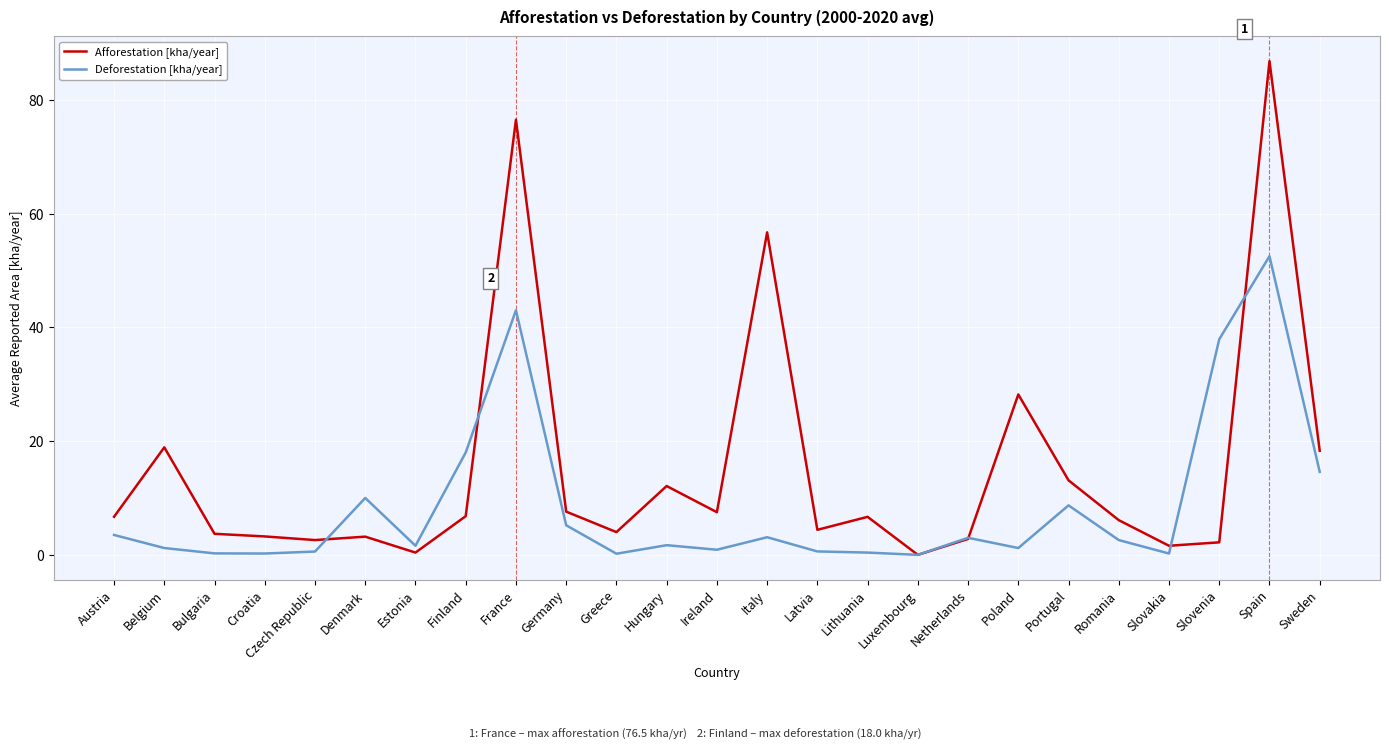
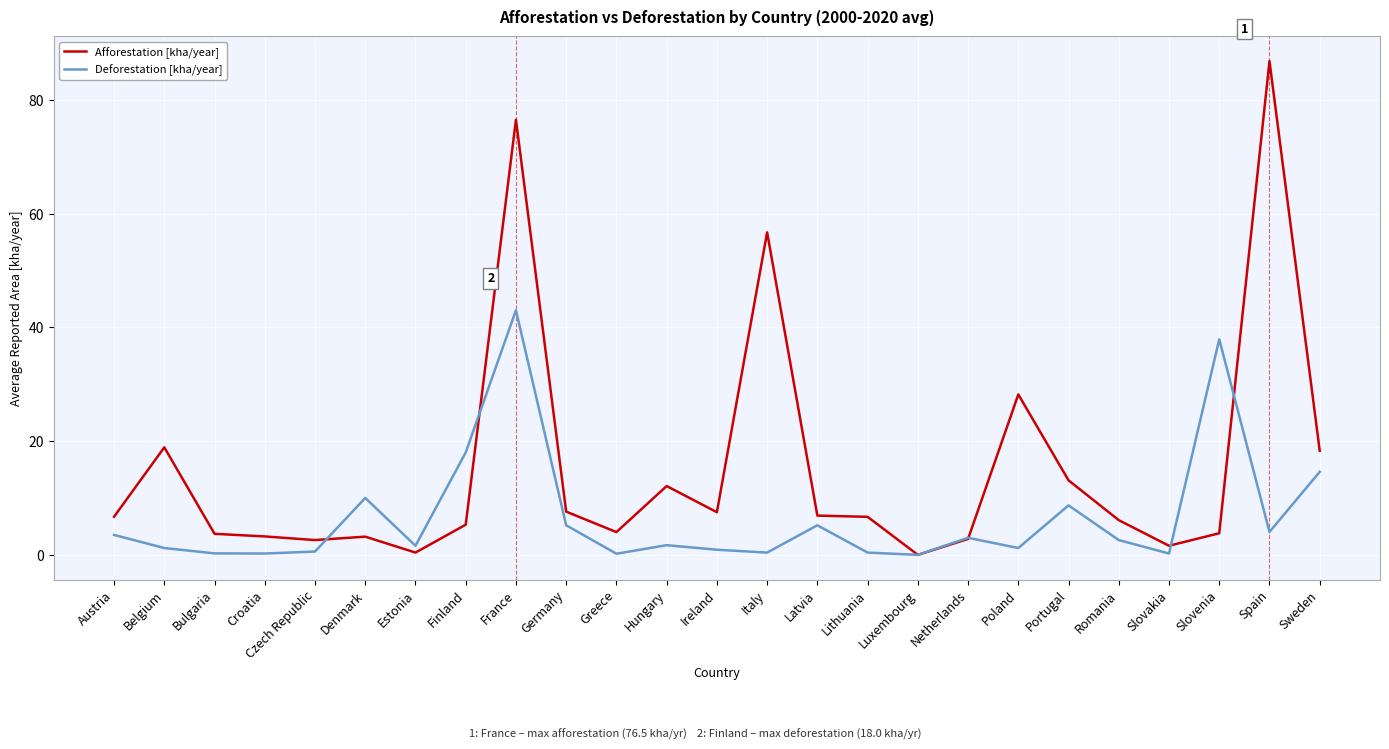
  {
    "Afforestation [kha/year]": {
      "Austria": 7,
      "Belgium": 19,
      "Bulgaria": 4,
      "Croatia": 3,
      "Czech Republic": 3,
      "Denmark": 3,
      "Estonia": 0,
-     "Finland": 7,
+     "Finland": 5,
      "France": 77,
      "Germany": 8,
      "Greece": 4,
      "Hungary": 12,
      "Ireland": 8,
      "Italy": 57,
-     "Latvia": 4,
+     "Latvia": 7,
      "Lithuania": 7,
      "Poland": 28,
      "Portugal": 13,
      "Romania": 6,
      "Slovakia": 2,
-     "Slovenia": 2,
+     "Slovenia": 4,
      "Spain": 87,
      "Sweden": 18
    },
    "Deforestation [kha/year]": {
      "Austria": 4,
      "Belgium": 1,
      "Bulgaria": 0,
      "Croatia": 0,
      "Czech Republic": 1,
      "Denmark": 10,
      "Estonia": 2,
      "Finland": 18,
      "France": 43,
      "Germany": 5,
      "Greece": 0,
      "Hungary": 2,
      "Ireland": 1,
-     "Italy": 3,
-     "Latvia": 1,
+     "Italy": 0,
+     "Latvia": 5,
      "Lithuania": 0,
      "Poland": 1,
      "Portugal": 9,
      "Romania": 3,
      "Slovakia": 0,
      "Slovenia": 38,
-     "Spain": 53,
+     "Spain": 4,
      "Sweden": 15
    }
  }
